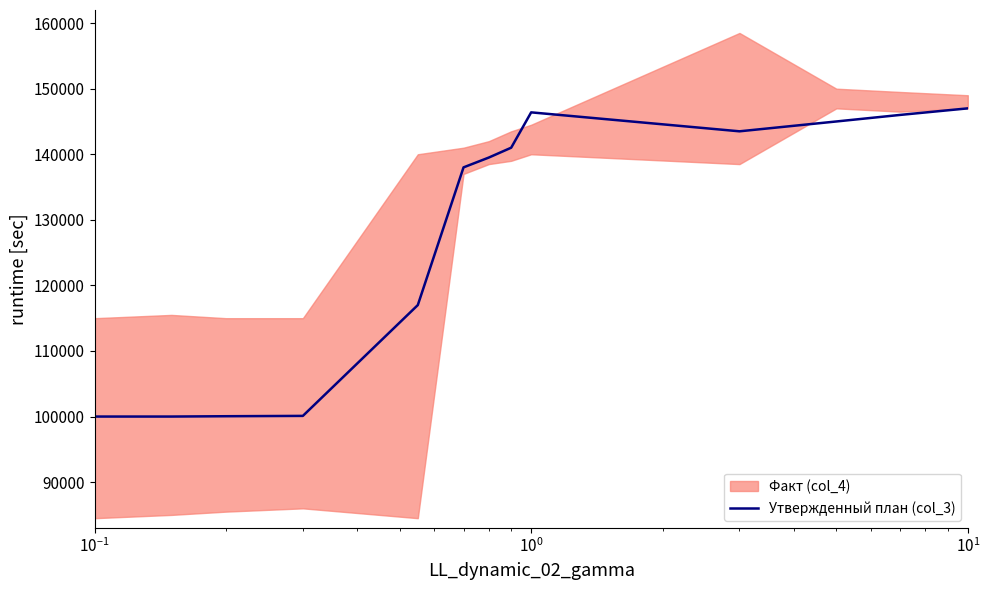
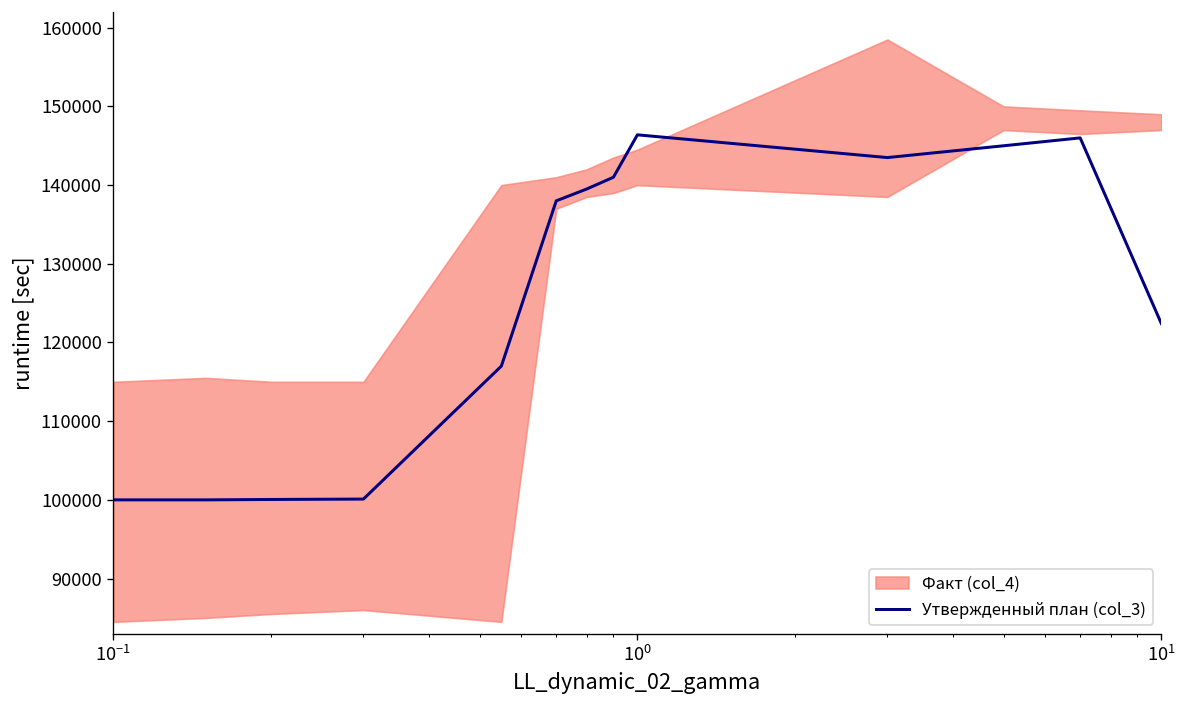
  {
    "Утвержденный план (col_3)": {
      "10^-1": 100000,
      "10^0": 146000,
-     "10^1": 147000
+     "10^1": 122000
    }
  }
